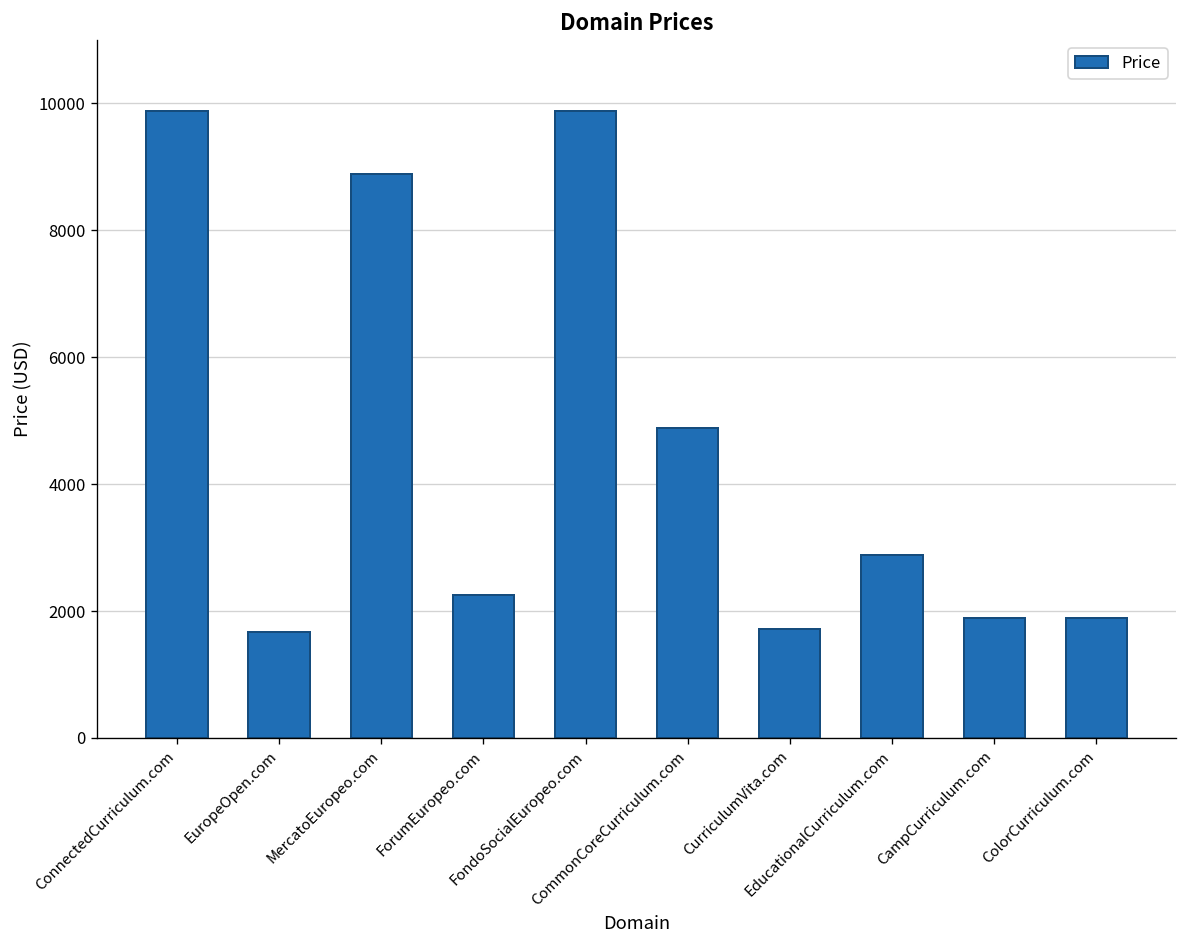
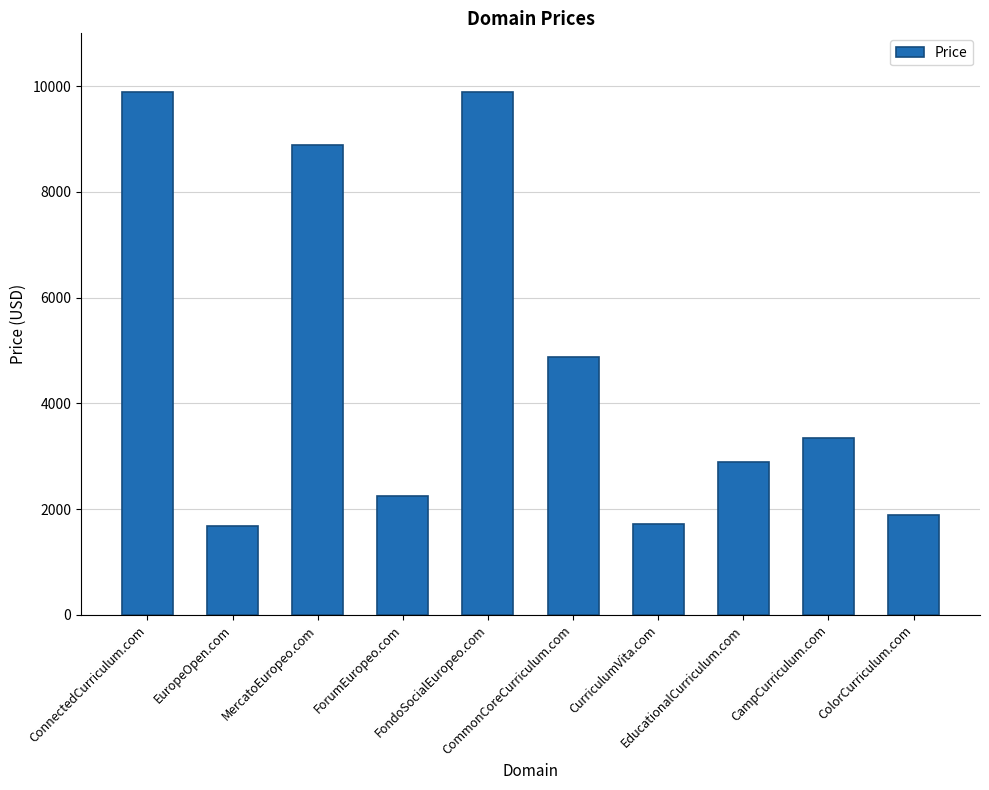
  {
    "ConnectedCurriculum.com": 9900,
    "EuropeOpen.com": 1700,
    "MercatoEuropeo.com": 8900,
    "ForumEuropeo.com": 2200,
    "FondoSocialEuropeo.com": 9900,
    "CommonCoreCurriculum.com": 4900,
    "CurriculumVita.com": 1700,
    "EducationalCurriculum.com": 2900,
-   "CampCurriculum.com": 1900,
+   "CampCurriculum.com": 3300,
    "ColorCurriculum.com": 1900
  }
